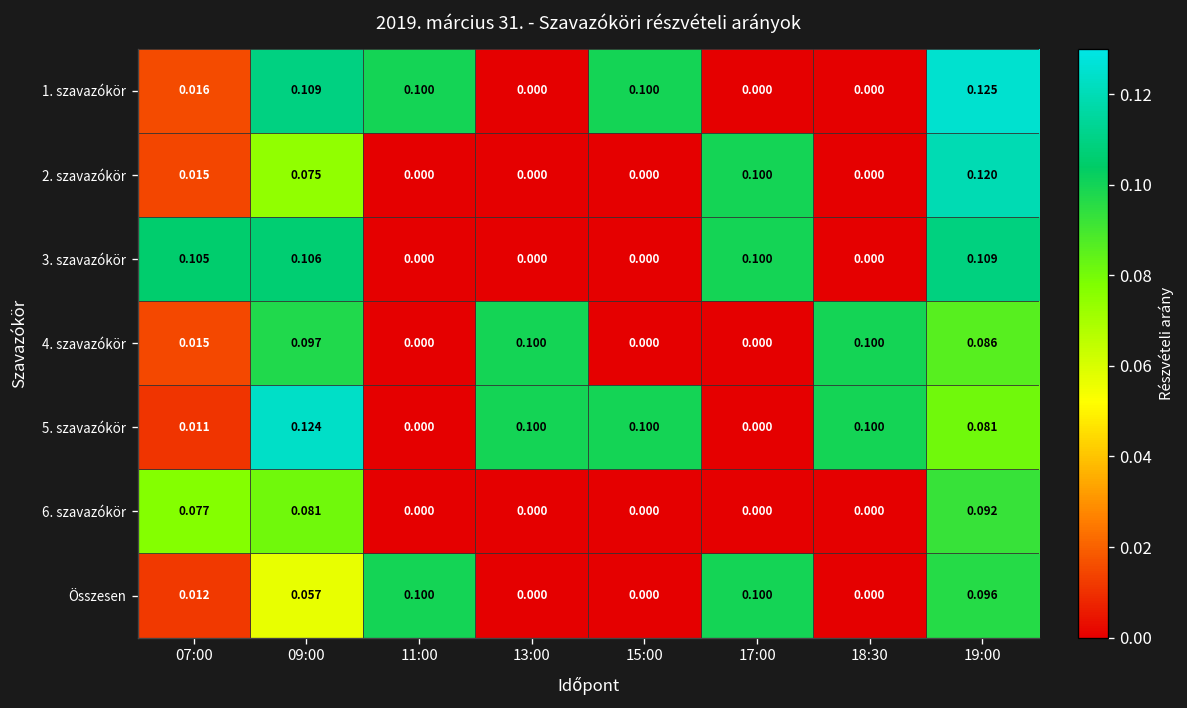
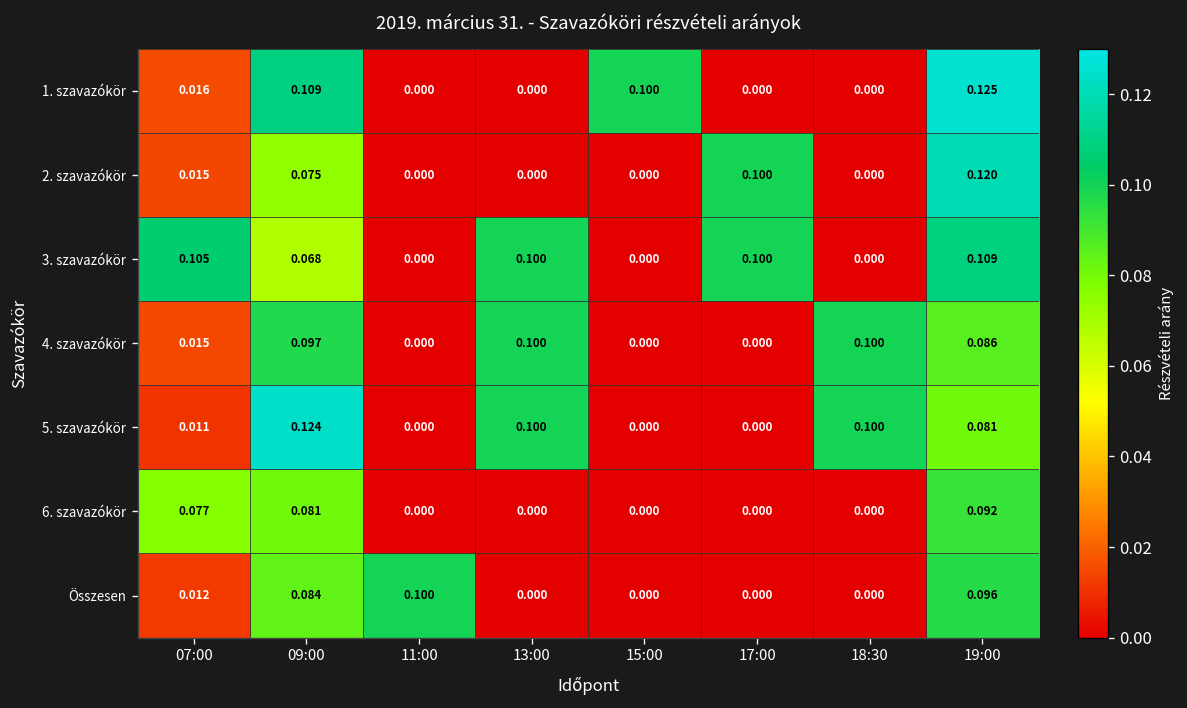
  {
    "1. szavazókör": {
      "07:00": 0.016,
      "09:00": 0.109,
-     "11:00": 0.100,
+     "11:00": 0.000,
      "13:00": 0.000,
      "15:00": 0.100,
      "17:00": 0.000,
      "18:30": 0.000,
      "19:00": 0.125
    },
    "2. szavazókör": {
      "07:00": 0.015,
      "09:00": 0.075,
      "11:00": 0.000,
      "13:00": 0.000,
      "15:00": 0.000,
      "17:00": 0.100,
      "18:30": 0.000,
      "19:00": 0.120
    },
    "3. szavazókör": {
      "07:00": 0.105,
-     "09:00": 0.106,
+     "09:00": 0.068,
      "11:00": 0.000,
-     "13:00": 0.000,
+     "13:00": 0.100,
      "15:00": 0.000,
      "17:00": 0.100,
      "18:30": 0.000,
      "19:00": 0.109
    },
    "4. szavazókör": {
      "07:00": 0.015,
      "09:00": 0.097,
      "11:00": 0.000,
      "13:00": 0.100,
      "15:00": 0.000,
      "17:00": 0.000,
      "18:30": 0.100,
      "19:00": 0.086
    },
    "5. szavazókör": {
      "07:00": 0.011,
      "09:00": 0.124,
      "11:00": 0.000,
      "13:00": 0.100,
-     "15:00": 0.100,
+     "15:00": 0.000,
      "17:00": 0.000,
      "18:30": 0.100,
      "19:00": 0.081
    },
    "6. szavazókör": {
      "07:00": 0.077,
      "09:00": 0.081,
      "11:00": 0.000,
      "13:00": 0.000,
      "15:00": 0.000,
      "17:00": 0.000,
      "18:30": 0.000,
      "19:00": 0.092
    },
    "Összesen": {
      "07:00": 0.012,
-     "09:00": 0.057,
+     "09:00": 0.084,
      "11:00": 0.100,
      "13:00": 0.000,
      "15:00": 0.000,
-     "17:00": 0.100,
+     "17:00": 0.000,
      "18:30": 0.000,
      "19:00": 0.096
    }
  }
